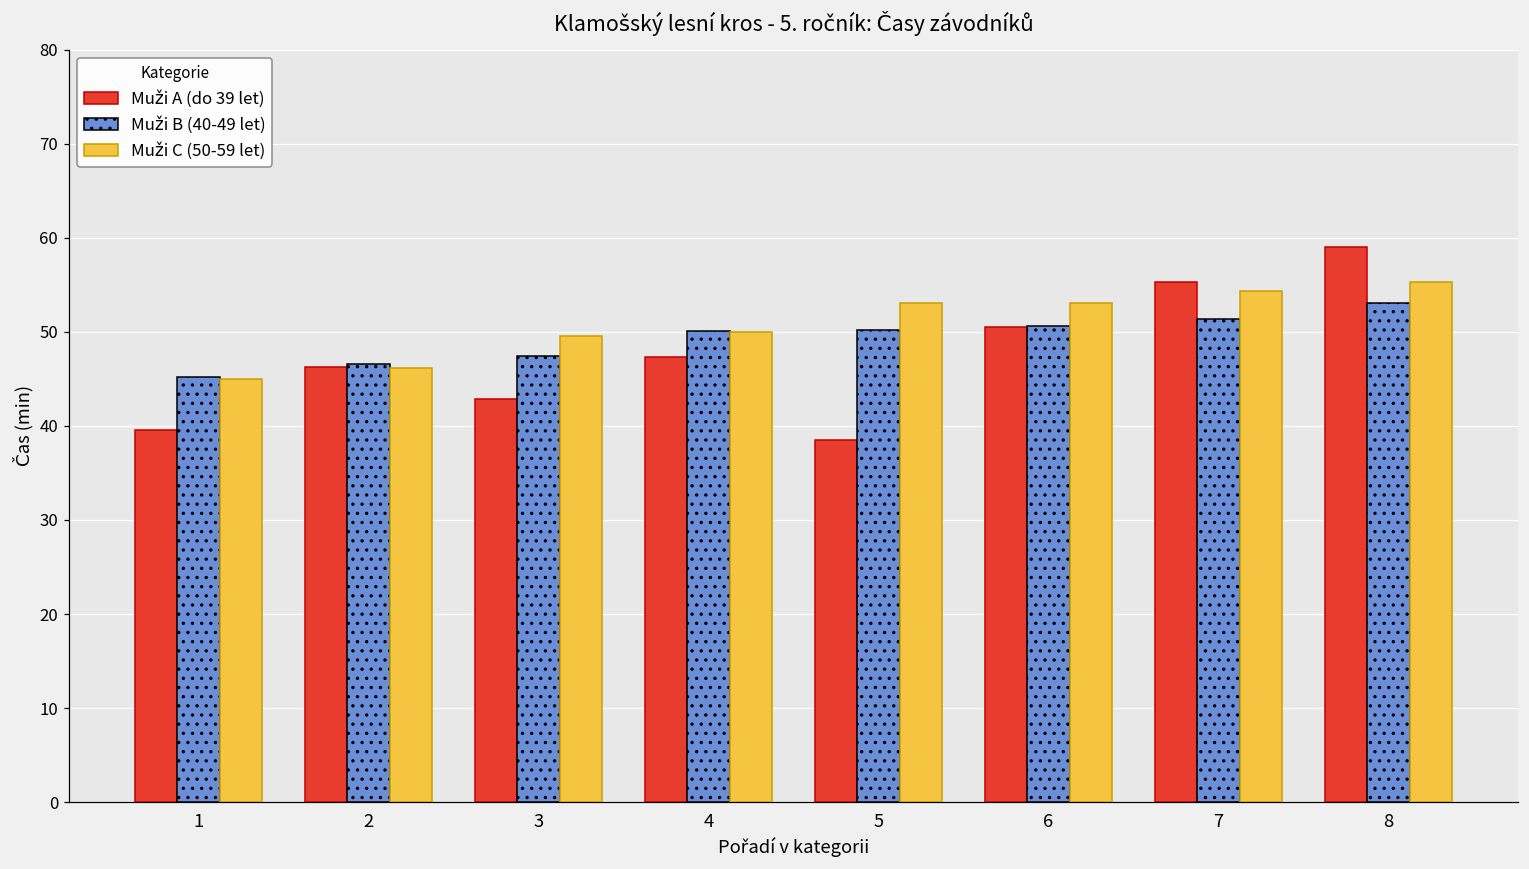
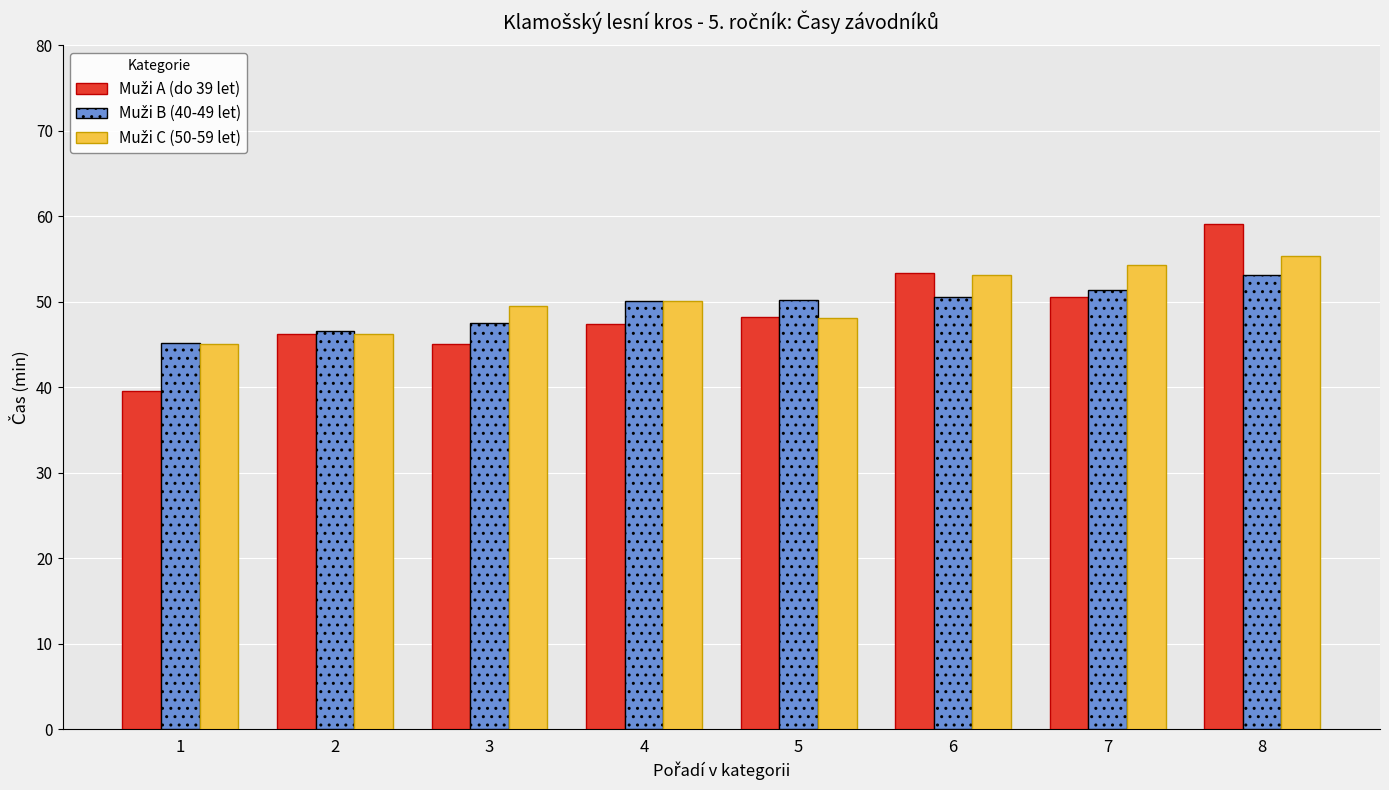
  {
    "Muži A (do 39 let)": {
      "1": 40,
      "2": 46,
-     "3": 43,
+     "3": 45,
      "4": 47,
-     "5": 39,
-     "6": 51,
-     "7": 55,
+     "5": 48,
+     "6": 53,
+     "7": 51,
      "8": 59
    },
    "Muži B (40-49 let)": {
      "1": 45,
      "2": 47,
      "3": 47,
      "4": 50,
      "5": 50,
      "6": 51,
      "7": 51,
      "8": 53
    },
    "Muži C (50-59 let)": {
      "1": 45,
      "2": 46,
      "3": 50,
      "4": 50,
-     "5": 53,
+     "5": 48,
      "6": 53,
      "7": 54,
      "8": 55
    }
  }
